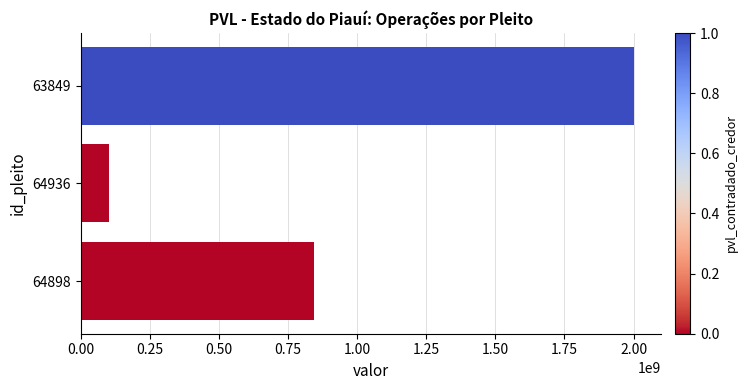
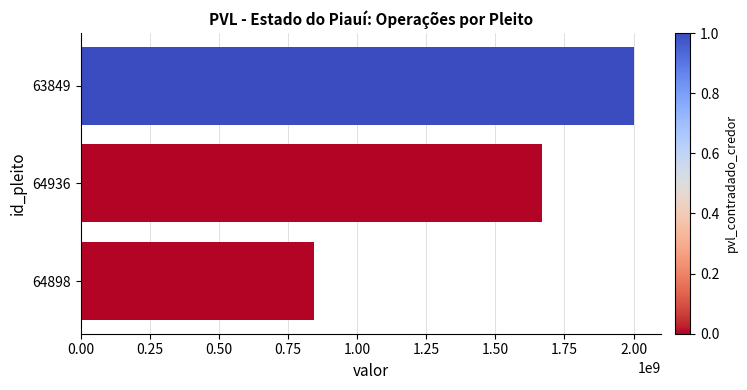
  {
    "63849": 2000000000,
-   "64936": 100000000,
+   "64936": 1670000000,
    "64898": 840000000
  }
